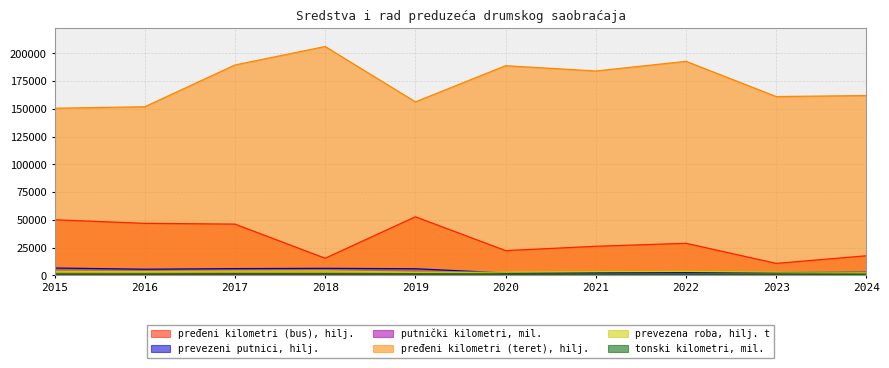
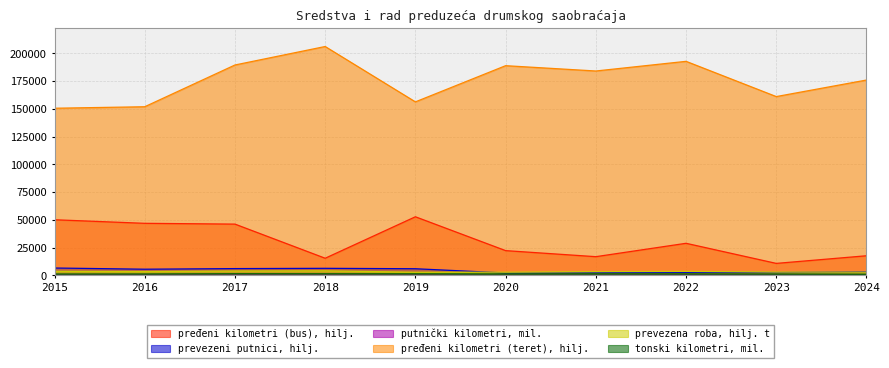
  {
    "pređeni kilometri (bus), hilj.": {
      "2015": 50000,
      "2016": 47000,
      "2017": 46000,
      "2018": 16000,
      "2019": 53000,
      "2020": 22000,
-     "2021": 26000,
+     "2021": 17000,
      "2022": 29000,
      "2023": 11000,
      "2024": 18000
    },
    "prevezeni putnici, hilj.": {
      "2015": 7000,
      "2019": 6000
    },
    "pređeni kilometri (teret), hilj.": {
      "2015": 151000,
      "2016": 152000,
      "2017": 190000,
      "2018": 206000,
      "2019": 156000,
      "2020": 189000,
      "2021": 184000,
      "2022": 193000,
      "2023": 161000,
-     "2024": 162000
+     "2024": 176000
    },
    "prevezena roba, hilj. t": {
      "2015": 4000
    }
  }
